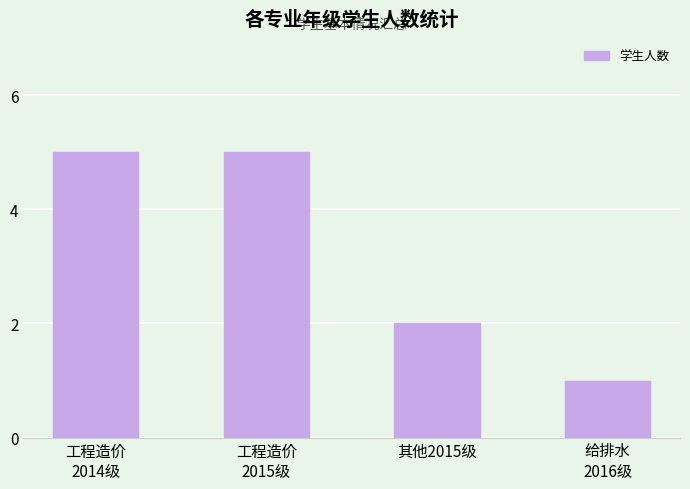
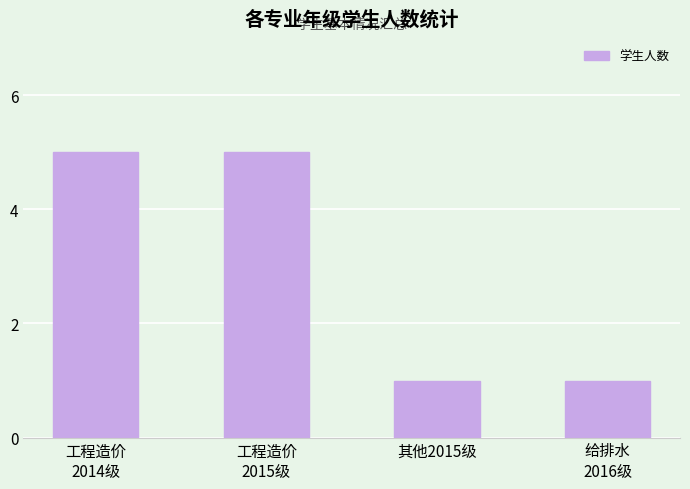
  {
    "工程造价 2014级": 5,
    "工程造价 2015级": 5,
-   "其他2015级": 2,
+   "其他2015级": 1,
    "给排水 2016级": 1
  }
